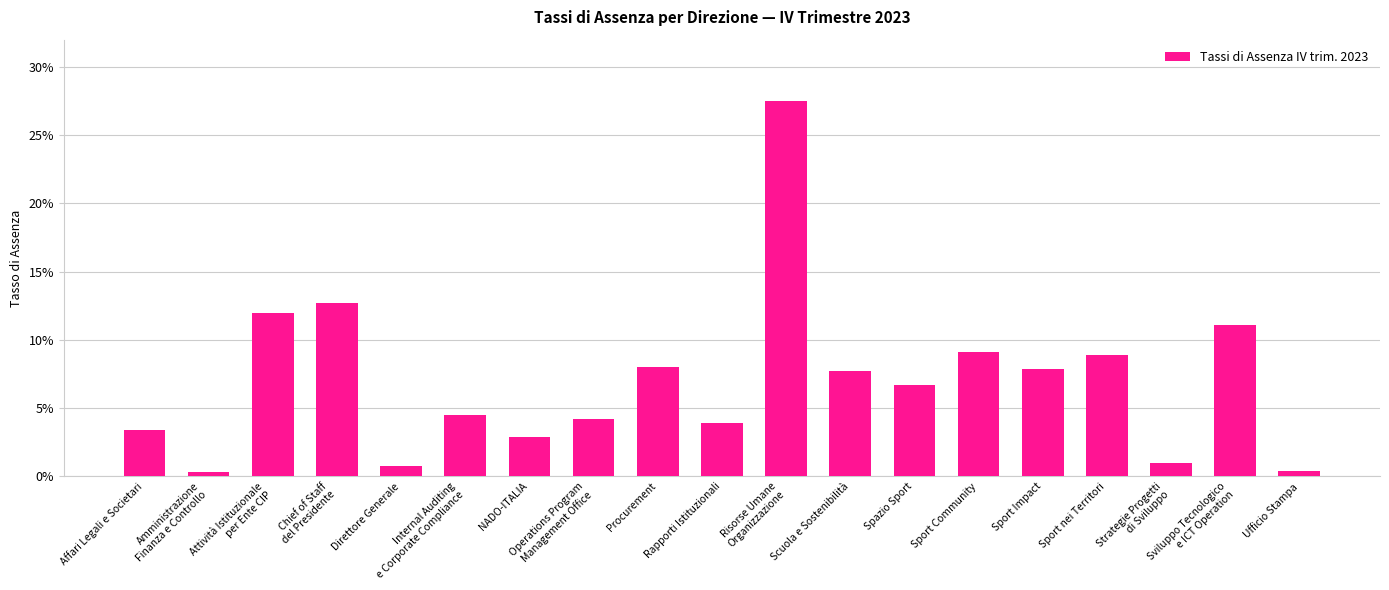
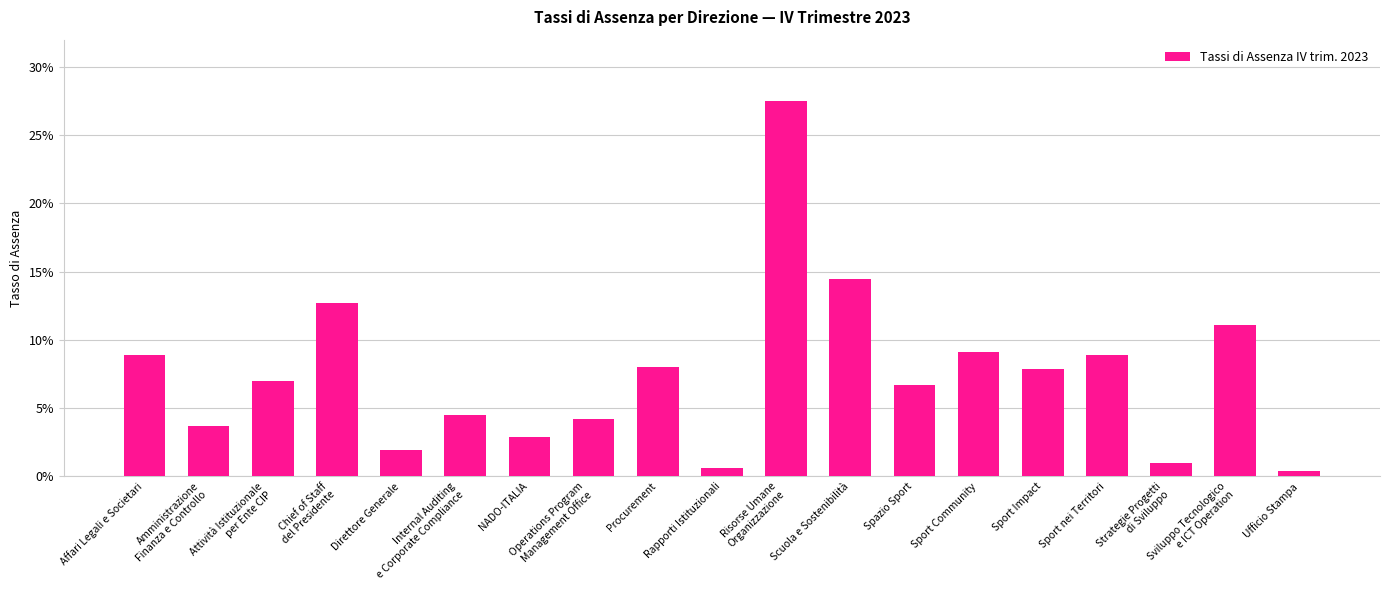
  {
-   "Affari Legali e Societari": "3.4%",
-   "Amministrazione Finanza e Controllo": "0.3%",
-   "Attività Istituzionale per Ente CIP": "12.0%",
+   "Affari Legali e Societari": "8.9%",
+   "Amministrazione Finanza e Controllo": "3.7%",
+   "Attività Istituzionale per Ente CIP": "7.0%",
    "Chief of Staff del Presidente": "12.7%",
-   "Direttore Generale": "0.8%",
+   "Direttore Generale": "1.9%",
    "Internal Auditing e Corporate Compliance": "4.5%",
    "NADO-ITALIA": "2.9%",
    "Operations Program Management Office": "4.2%",
    "Procurement": "8.0%",
-   "Rapporti Istituzionali": "3.9%",
+   "Rapporti Istituzionali": "0.6%",
    "Risorse Umane Organizzazione": "27.5%",
-   "Scuola e Sostenibilità": "7.7%",
+   "Scuola e Sostenibilità": "14.5%",
    "Spazio Sport": "6.7%",
    "Sport Community": "9.1%",
    "Sport Impact": "7.9%",
    "Sport nei Territori": "8.9%",
    "Strategie Progetti di Sviluppo": "1.0%",
    "Sviluppo Tecnologico e ICT Operation": "11.1%",
    "Ufficio Stampa": "0.4%"
  }
